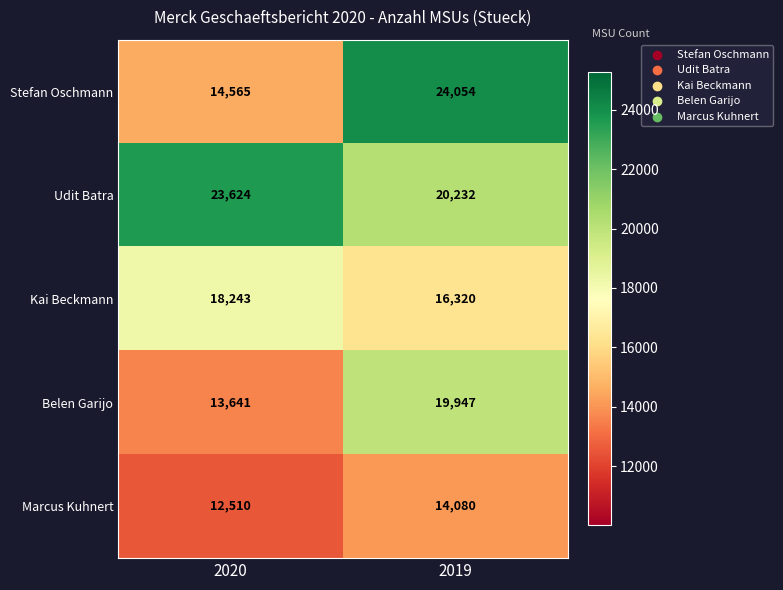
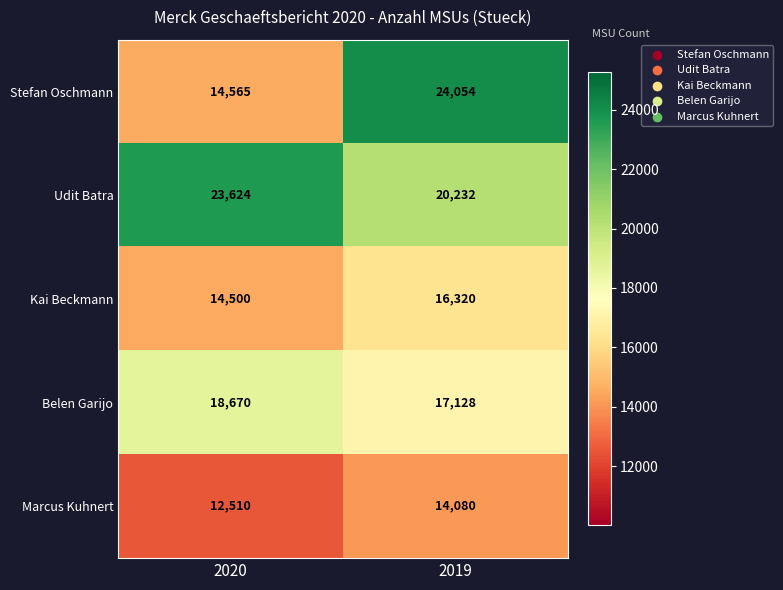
  {
    "Stefan Oschmann": {
      "2020": "14,565",
      "2019": "24,054"
    },
    "Udit Batra": {
      "2020": "23,624",
      "2019": "20,232"
    },
    "Kai Beckmann": {
-     "2020": "18,243",
+     "2020": "14,500",
      "2019": "16,320"
    },
    "Belen Garijo": {
-     "2020": "13,641",
-     "2019": "19,947"
+     "2020": "18,670",
+     "2019": "17,128"
    },
    "Marcus Kuhnert": {
      "2020": "12,510",
      "2019": "14,080"
    }
  }
